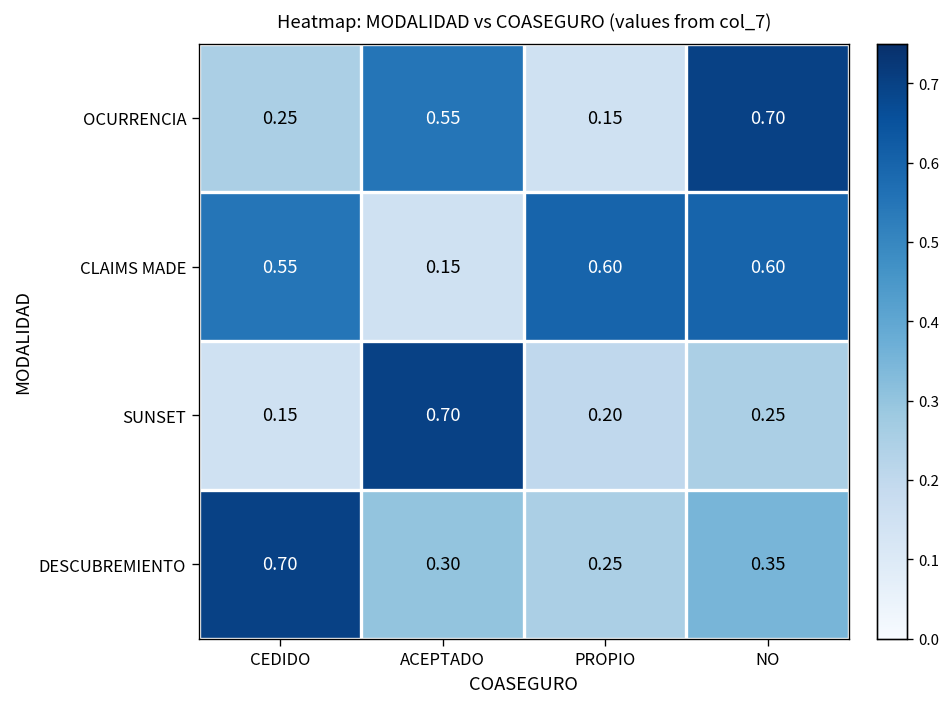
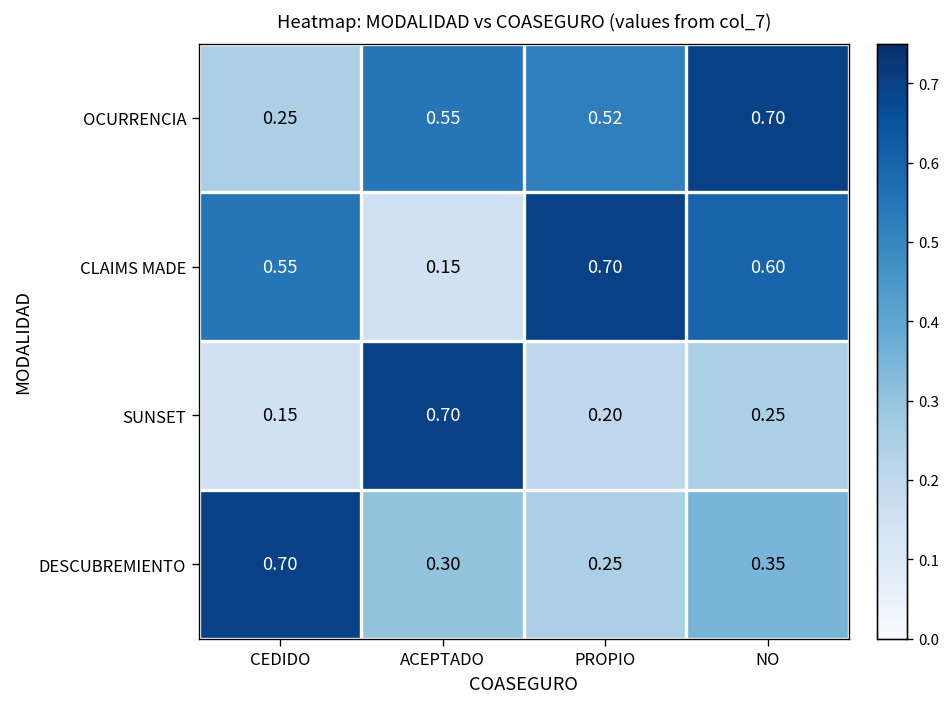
  {
    "OCURRENCIA": {
      "CEDIDO": 0.25,
      "ACEPTADO": 0.55,
-     "PROPIO": 0.15,
+     "PROPIO": 0.52,
      "NO": 0.70
    },
    "CLAIMS MADE": {
      "CEDIDO": 0.55,
      "ACEPTADO": 0.15,
-     "PROPIO": 0.60,
+     "PROPIO": 0.70,
      "NO": 0.60
    },
    "SUNSET": {
      "CEDIDO": 0.15,
      "ACEPTADO": 0.70,
      "PROPIO": 0.20,
      "NO": 0.25
    },
    "DESCUBREMIENTO": {
      "CEDIDO": 0.70,
      "ACEPTADO": 0.30,
      "PROPIO": 0.25,
      "NO": 0.35
    }
  }
